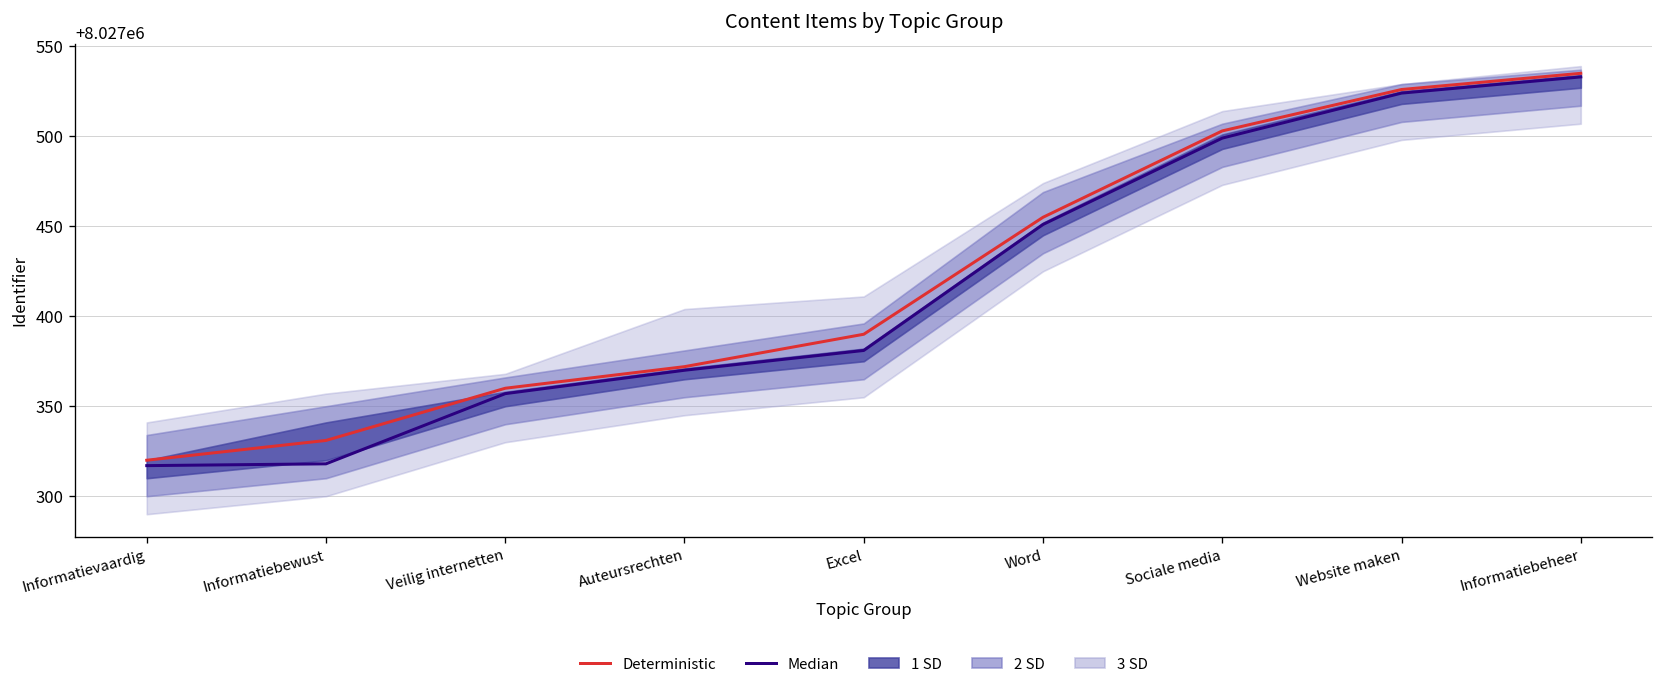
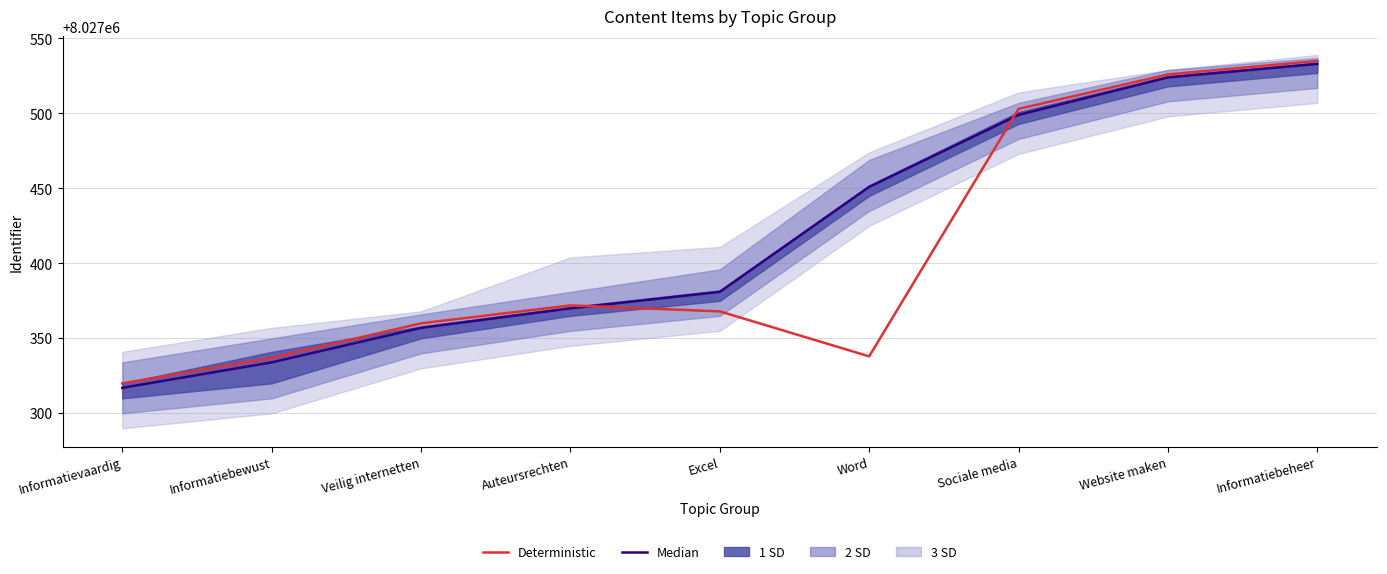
  {
    "Median": {
      "Informatievaardig": 8027317,
-     "Informatiebewust": 8027318,
+     "Informatiebewust": 8027334,
      "Sociale media": 8027499
    },
    "Deterministic": {
-     "Informatiebewust": 8027331,
+     "Informatiebewust": 8027337,
      "Veilig internetten": 8027360,
-     "Excel": 8027390,
-     "Word": 8027455,
+     "Excel": 8027368,
+     "Word": 8027338,
      "Sociale media": 8027503
    }
  }
